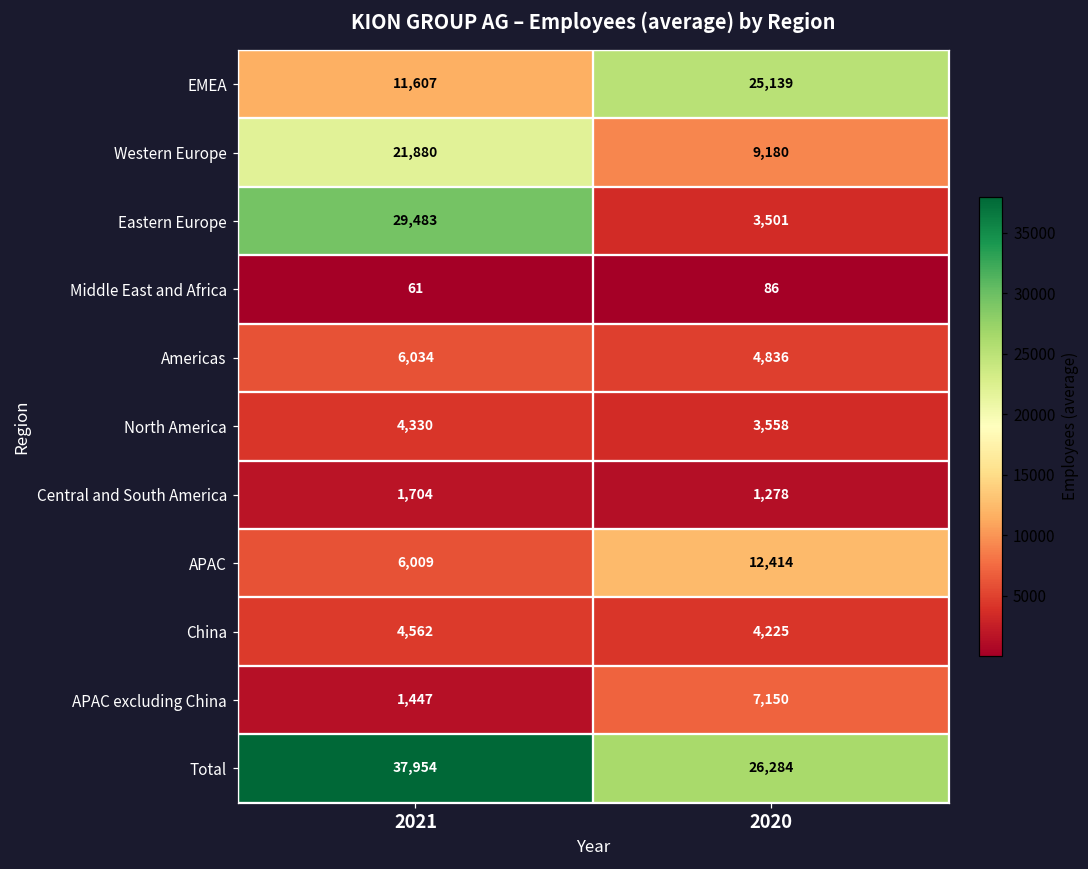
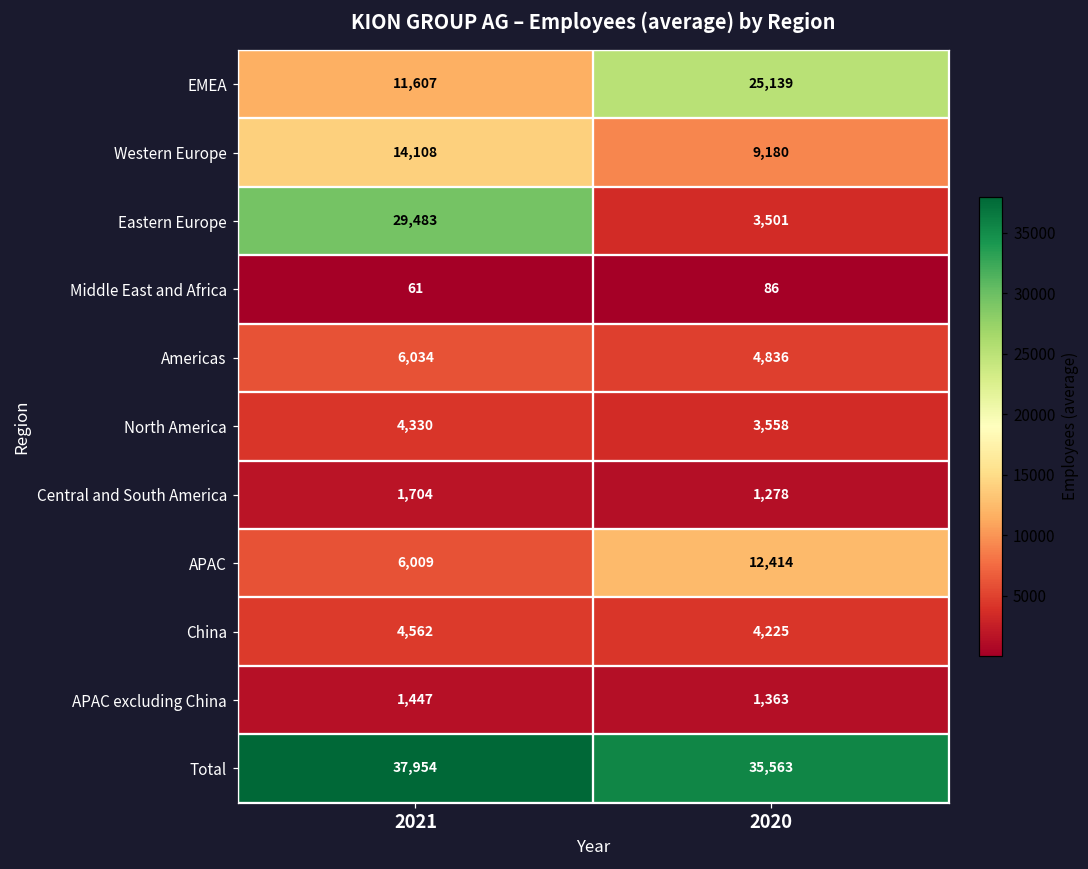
  {
    "EMEA": {
      "2021": "11,607",
      "2020": "25,139"
    },
    "Western Europe": {
-     "2021": "21,880",
+     "2021": "14,108",
      "2020": "9,180"
    },
    "Eastern Europe": {
      "2021": "29,483",
      "2020": "3,501"
    },
    "Middle East and Africa": {
      "2021": "61",
      "2020": "86"
    },
    "Americas": {
      "2021": "6,034",
      "2020": "4,836"
    },
    "North America": {
      "2021": "4,330",
      "2020": "3,558"
    },
    "Central and South America": {
      "2021": "1,704",
      "2020": "1,278"
    },
    "APAC": {
      "2021": "6,009",
      "2020": "12,414"
    },
    "China": {
      "2021": "4,562",
      "2020": "4,225"
    },
    "APAC excluding China": {
      "2021": "1,447",
-     "2020": "7,150"
+     "2020": "1,363"
    },
    "Total": {
      "2021": "37,954",
-     "2020": "26,284"
+     "2020": "35,563"
    }
  }
